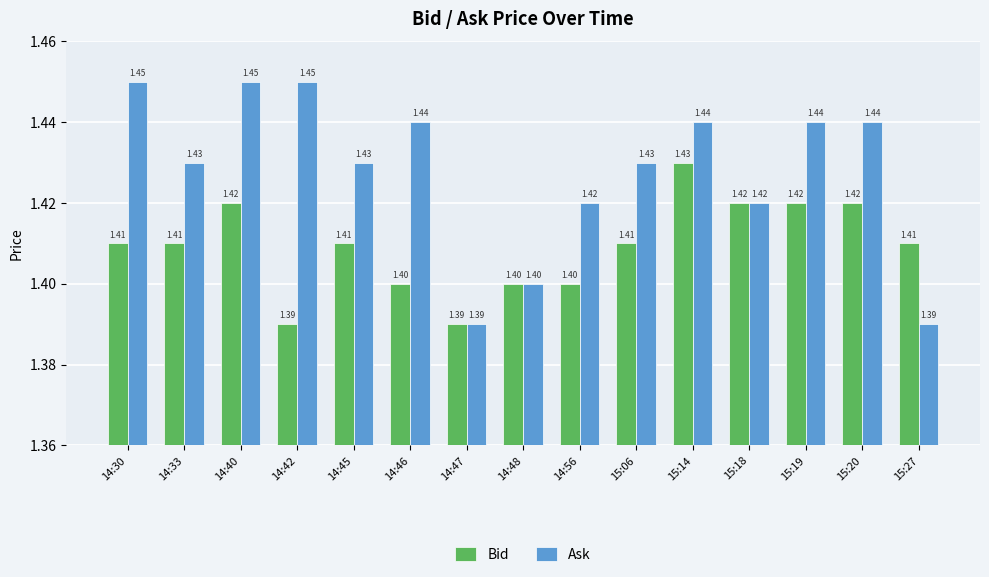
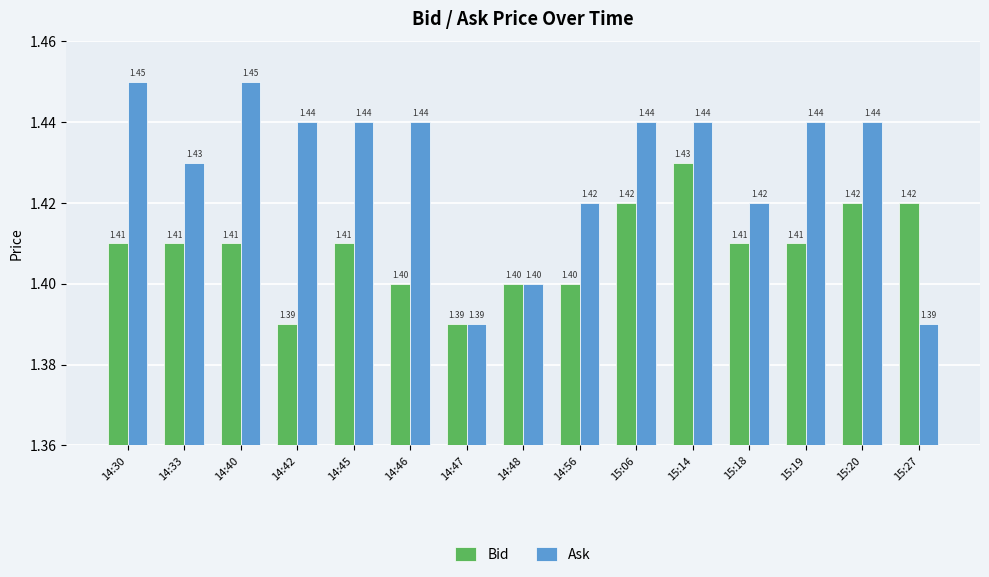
  {
    "Bid": {
      "14:30": 1.41,
      "14:33": 1.41,
-     "14:40": 1.42,
+     "14:40": 1.41,
      "14:42": 1.39,
      "14:45": 1.41,
      "14:46": 1.40,
      "14:47": 1.39,
      "14:48": 1.40,
      "14:56": 1.40,
-     "15:06": 1.41,
+     "15:06": 1.42,
      "15:14": 1.43,
-     "15:18": 1.42,
-     "15:19": 1.42,
+     "15:18": 1.41,
+     "15:19": 1.41,
      "15:20": 1.42,
-     "15:27": 1.41
+     "15:27": 1.42
    },
    "Ask": {
      "14:30": 1.45,
      "14:33": 1.43,
      "14:40": 1.45,
-     "14:42": 1.45,
-     "14:45": 1.43,
+     "14:42": 1.44,
+     "14:45": 1.44,
      "14:46": 1.44,
      "14:47": 1.39,
      "14:48": 1.40,
      "14:56": 1.42,
-     "15:06": 1.43,
+     "15:06": 1.44,
      "15:14": 1.44,
      "15:18": 1.42,
      "15:19": 1.44,
      "15:20": 1.44,
      "15:27": 1.39
    }
  }
